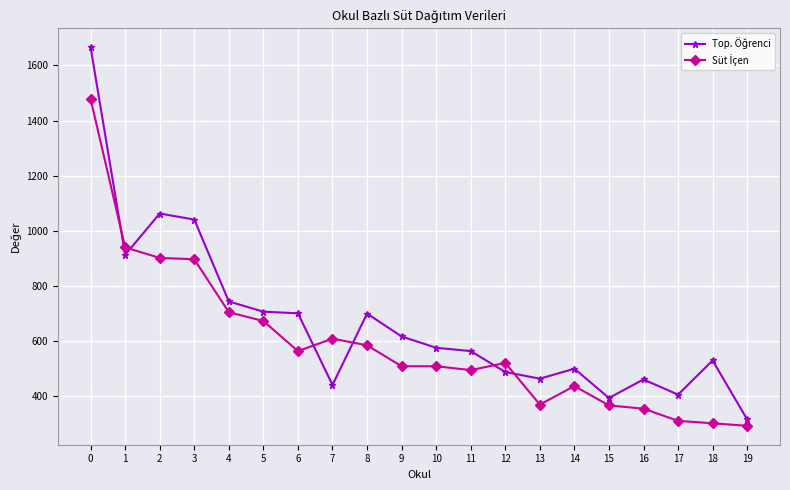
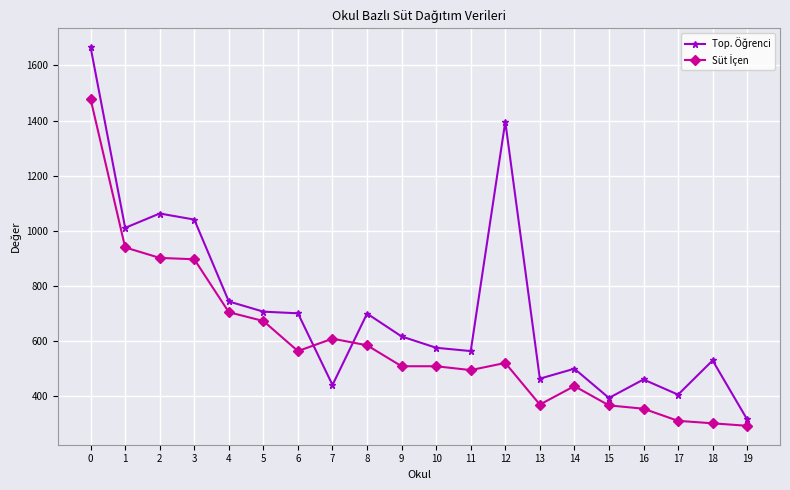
  {
    "Top. Öğrenci": {
      "0": 1670,
-     "1": 910,
+     "1": 1010,
      "2": 1060,
      "3": 1040,
      "4": 740,
      "5": 710,
      "6": 700,
      "7": 440,
      "8": 700,
      "9": 620,
      "10": 580,
      "11": 560,
-     "12": 490,
+     "12": 1400,
      "13": 460,
      "14": 500,
      "15": 390,
      "16": 460,
      "17": 410,
      "18": 530,
      "19": 320
    },
    "Süt İçen": {
      "0": 1480,
      "1": 940,
      "2": 900,
      "3": 900,
      "4": 710,
      "5": 670,
      "6": 560,
      "7": 610,
      "8": 590,
      "9": 510,
      "10": 510,
      "11": 500,
      "12": 520,
      "13": 370,
      "14": 440,
      "15": 370,
      "16": 360,
      "17": 310,
      "18": 300,
      "19": 290
    }
  }
